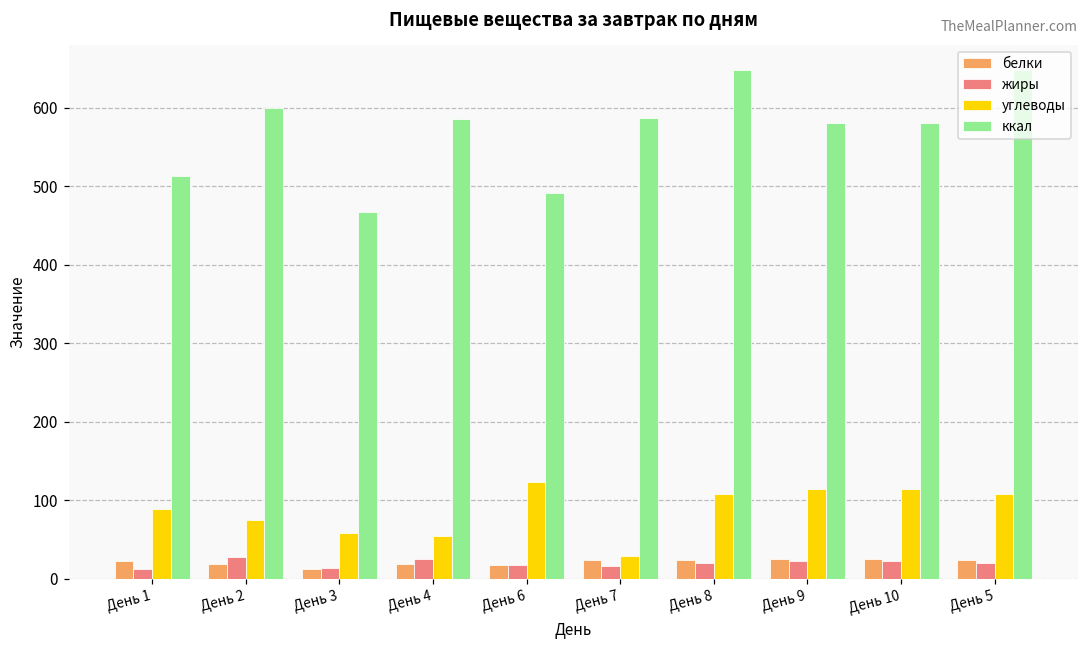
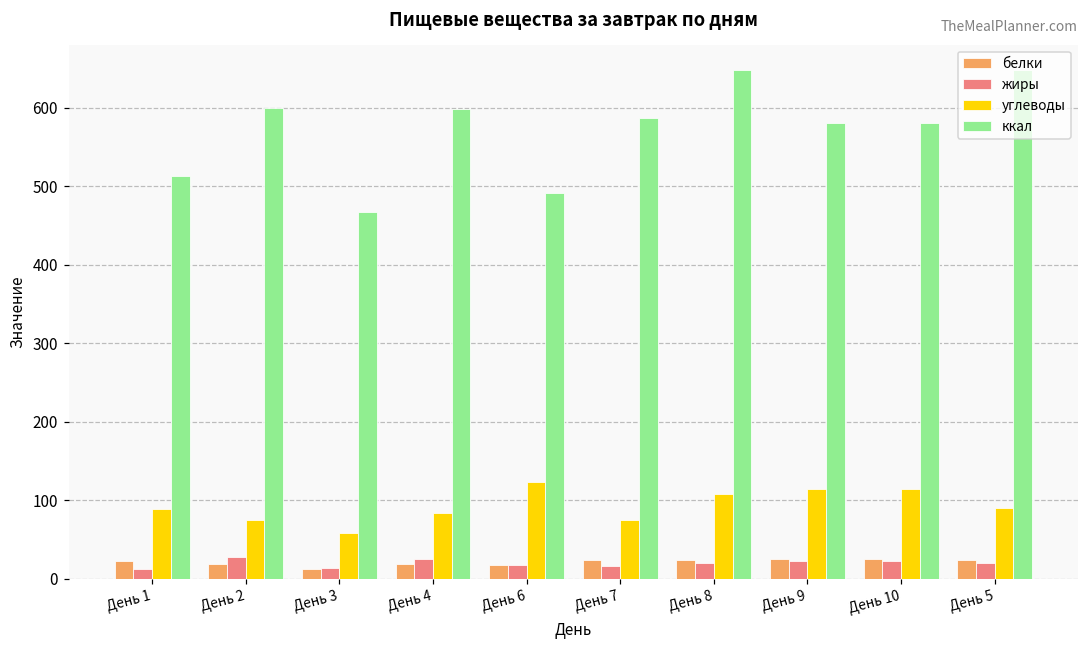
  {
    "углеводы": {
      "День 1": 90,
      "День 2": 70,
      "День 3": 60,
-     "День 4": 50,
+     "День 4": 80,
      "День 6": 120,
-     "День 7": 30,
+     "День 7": 70,
      "День 8": 110,
      "День 9": 110,
      "День 10": 110,
-     "День 5": 110
+     "День 5": 90
    },
    "ккал": {
      "День 1": 510,
      "День 2": 600,
      "День 3": 470,
-     "День 4": 590,
+     "День 4": 600,
      "День 6": 490,
      "День 7": 590,
      "День 8": 650,
      "День 9": 580,
      "День 10": 580
    }
  }
